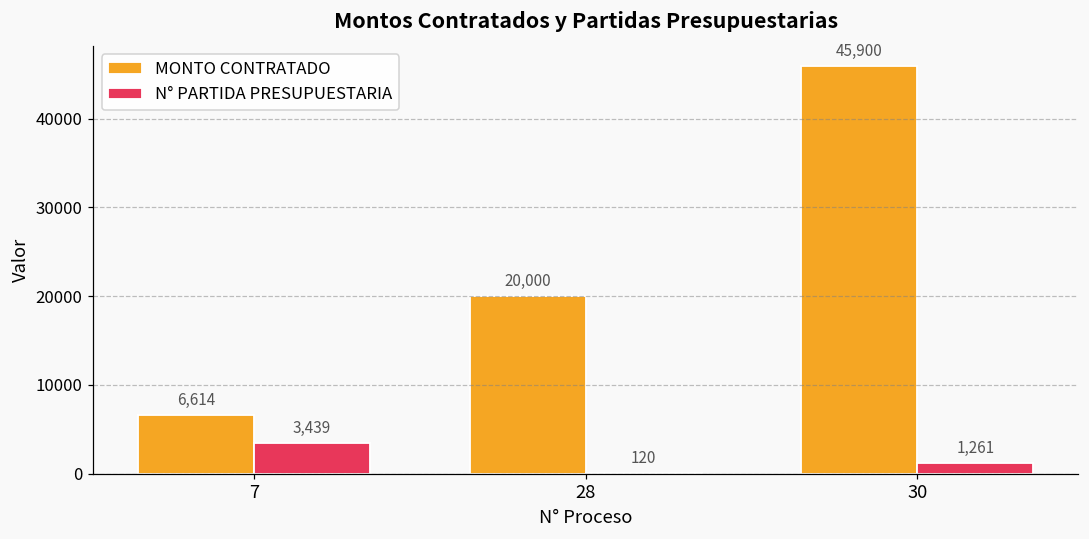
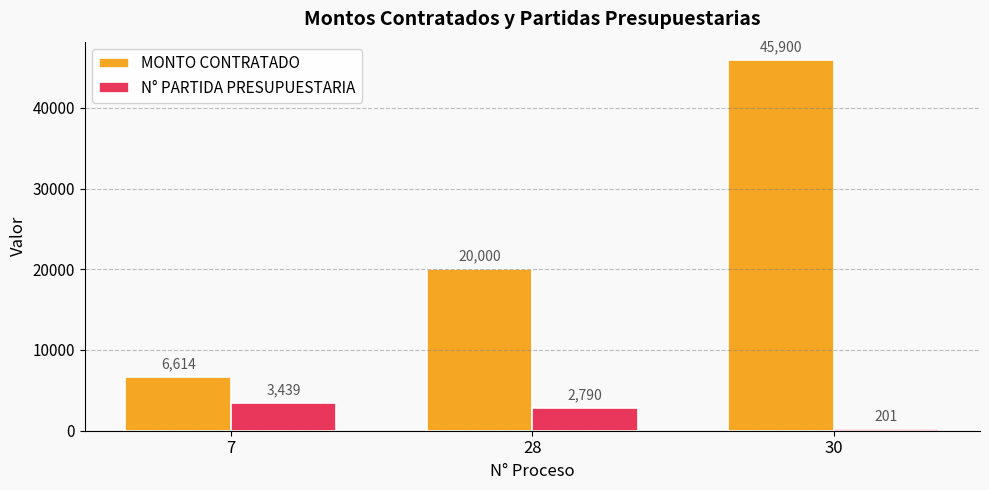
  {
    "MONTO CONTRATADO": {
      "7": "6,614",
      "28": "20,000",
      "30": "45,900"
    },
    "N° PARTIDA PRESUPUESTARIA": {
      "7": "3,439",
-     "28": "120",
-     "30": "1,261"
+     "28": "2,790",
+     "30": "201"
    }
  }
